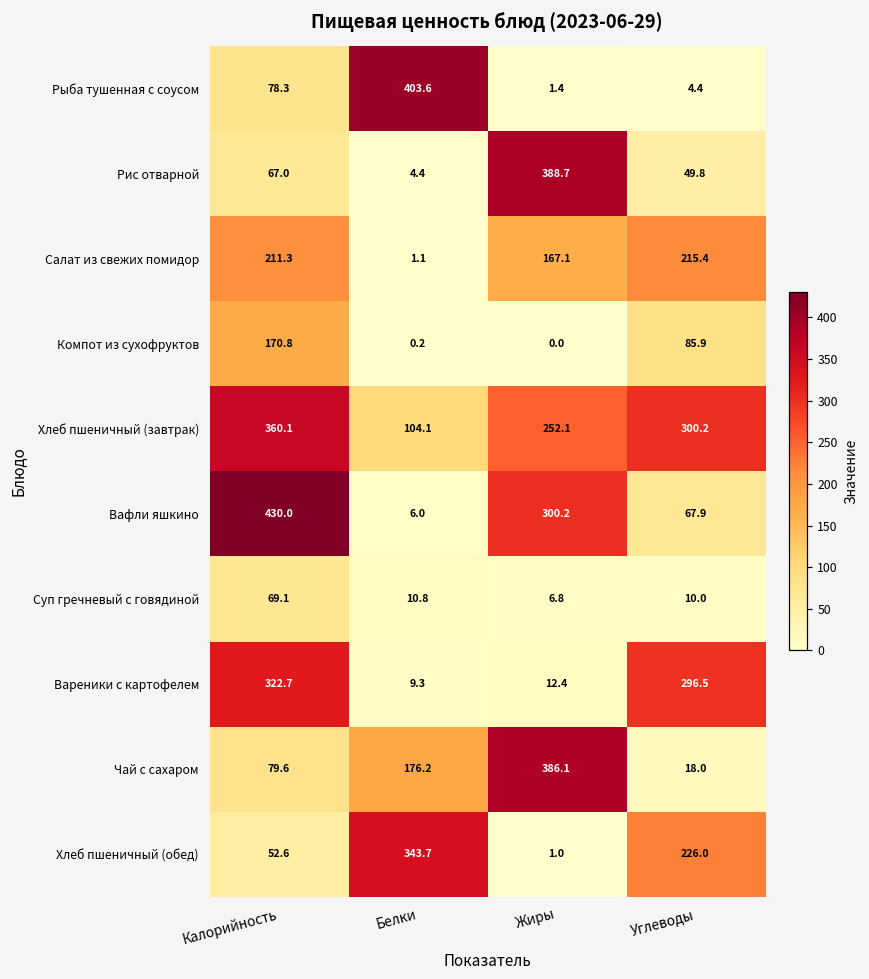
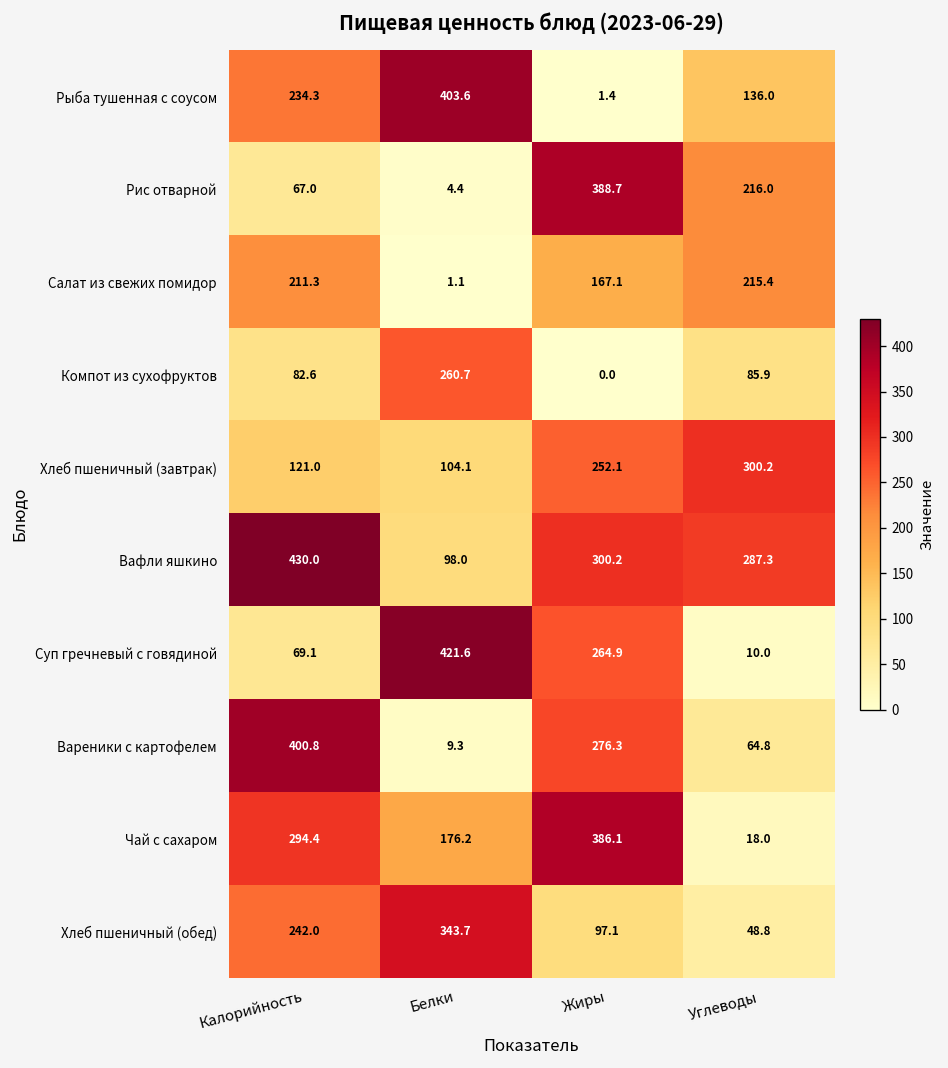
  {
    "Рыба тушенная с соусом": {
-     "Калорийность": 78.3,
+     "Калорийность": 234.3,
      "Белки": 403.6,
      "Жиры": 1.4,
-     "Углеводы": 4.4
+     "Углеводы": 136.0
    },
    "Рис отварной": {
      "Калорийность": 67.0,
      "Белки": 4.4,
      "Жиры": 388.7,
-     "Углеводы": 49.8
+     "Углеводы": 216.0
    },
    "Салат из свежих помидор": {
      "Калорийность": 211.3,
      "Белки": 1.1,
      "Жиры": 167.1,
      "Углеводы": 215.4
    },
    "Компот из сухофруктов": {
-     "Калорийность": 170.8,
-     "Белки": 0.2,
+     "Калорийность": 82.6,
+     "Белки": 260.7,
      "Жиры": 0.0,
      "Углеводы": 85.9
    },
    "Хлеб пшеничный (завтрак)": {
-     "Калорийность": 360.1,
+     "Калорийность": 121.0,
      "Белки": 104.1,
      "Жиры": 252.1,
      "Углеводы": 300.2
    },
    "Вафли яшкино": {
      "Калорийность": 430.0,
-     "Белки": 6.0,
+     "Белки": 98.0,
      "Жиры": 300.2,
-     "Углеводы": 67.9
+     "Углеводы": 287.3
    },
    "Суп гречневый с говядиной": {
      "Калорийность": 69.1,
-     "Белки": 10.8,
-     "Жиры": 6.8,
+     "Белки": 421.6,
+     "Жиры": 264.9,
      "Углеводы": 10.0
    },
    "Вареники с картофелем": {
-     "Калорийность": 322.7,
+     "Калорийность": 400.8,
      "Белки": 9.3,
-     "Жиры": 12.4,
-     "Углеводы": 296.5
+     "Жиры": 276.3,
+     "Углеводы": 64.8
    },
    "Чай с сахаром": {
-     "Калорийность": 79.6,
+     "Калорийность": 294.4,
      "Белки": 176.2,
      "Жиры": 386.1,
      "Углеводы": 18.0
    },
    "Хлеб пшеничный (обед)": {
-     "Калорийность": 52.6,
+     "Калорийность": 242.0,
      "Белки": 343.7,
-     "Жиры": 1.0,
-     "Углеводы": 226.0
+     "Жиры": 97.1,
+     "Углеводы": 48.8
    }
  }
